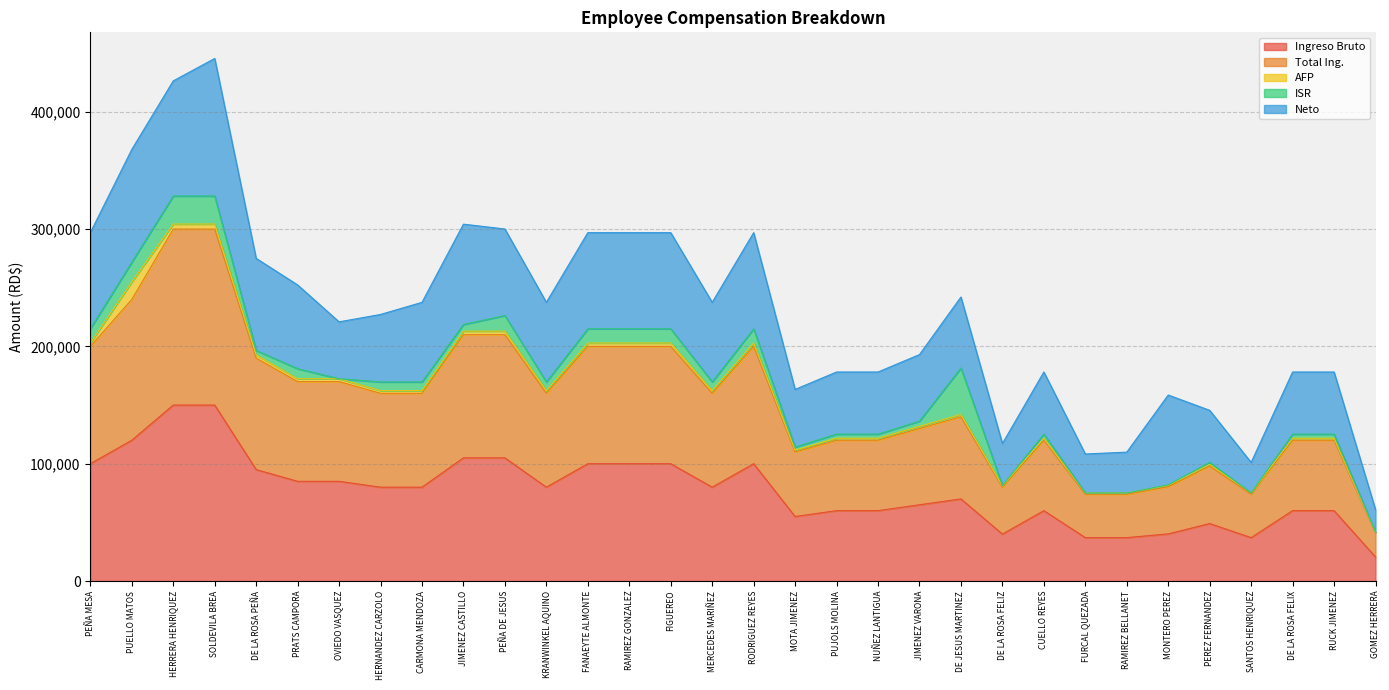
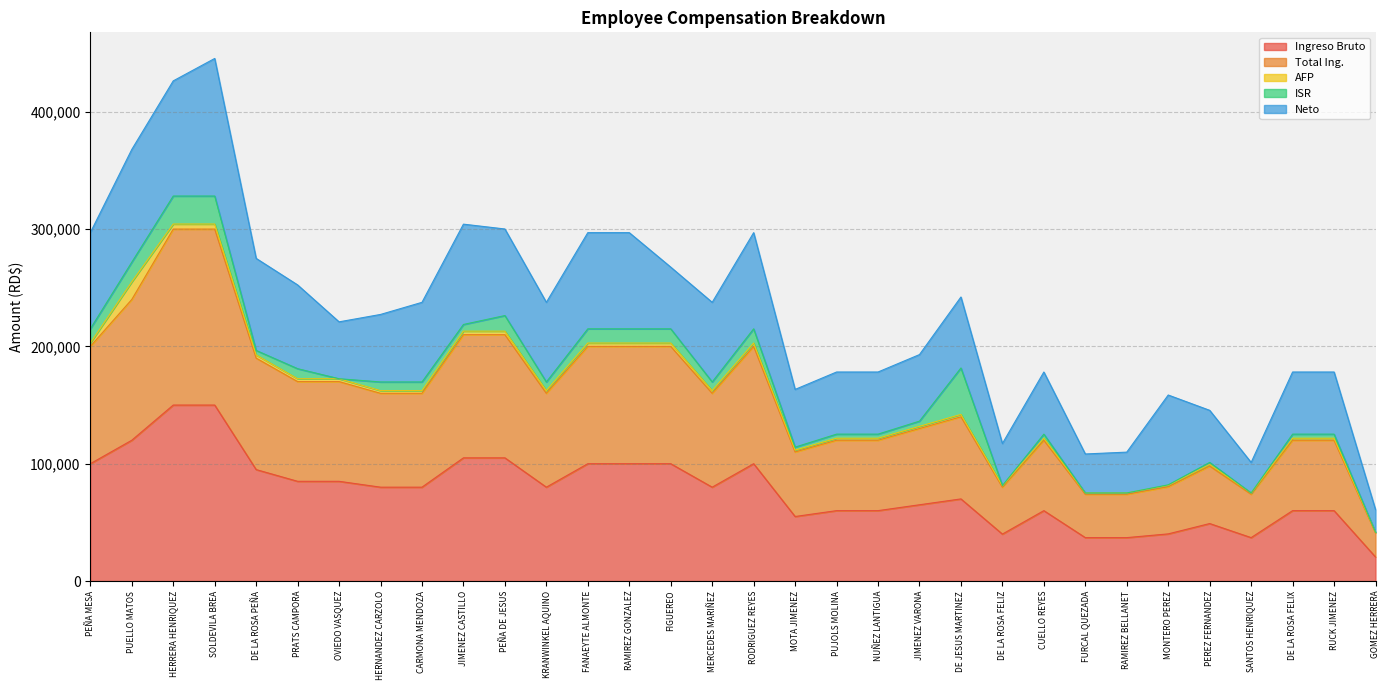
  {
    "AFP": {
      "PEÑA MESA": "3,000",
      "PUELLO MATOS": "15,000",
      "HERRERA HENRIQUEZ": "4,000",
      "SOLDEVILA BREA": "4,000",
      "DE LA ROSA PEÑA": "3,000",
      "PRATS CAMPORA": "2,000",
      "HERNANDEZ CARZOLO": "2,000",
      "CARMONA MENDOZA": "2,000",
      "JIMENEZ CASTILLO": "3,000",
      "PEÑA DE JESUS": "3,000",
      "KRANWINKEL AQUINO": "2,000",
      "FANAEYTE ALMONTE": "3,000",
      "RAMIREZ GONZALEZ": "3,000",
      "FIGUEREO": "3,000",
      "MERCEDES MARIÑEZ": "2,000",
      "RODRIGUEZ REYES": "3,000"
    },
    "ISR": {
      "PEÑA MESA": "12,000",
      "PUELLO MATOS": "17,000",
      "HERRERA HENRIQUEZ": "24,000",
      "SOLDEVILA BREA": "24,000",
      "DE LA ROSA PEÑA": "4,000",
      "PRATS CAMPORA": "9,000",
      "HERNANDEZ CARZOLO": "7,000",
      "CARMONA MENDOZA": "7,000",
      "JIMENEZ CASTILLO": "6,000",
      "PEÑA DE JESUS": "13,000",
      "KRANWINKEL AQUINO": "7,000",
      "FANAEYTE ALMONTE": "12,000",
      "RAMIREZ GONZALEZ": "12,000",
      "FIGUEREO": "12,000",
      "MERCEDES MARIÑEZ": "7,000",
      "RODRIGUEZ REYES": "12,000",
      "MOTA JIMENEZ": "3,000",
      "PUJOLS MOLINA": "3,000",
      "NUÑEZ LANTIGUA": "3,000",
      "JIMENEZ VARONA": "4,000",
      "DE JESUS MARTINEZ": "40,000",
      "CUELLO REYES": "3,000",
      "DE LA ROSA FELIX": "3,000",
      "RUCK JIMENEZ": "3,000"
    },
    "Neto": {
      "PEÑA MESA": "82,000",
      "PUELLO MATOS": "96,000",
      "HERRERA HENRIQUEZ": "98,000",
      "SOLDEVILA BREA": "117,000",
      "DE LA ROSA PEÑA": "78,000",
      "PRATS CAMPORA": "71,000",
      "OVIEDO VASQUEZ": "48,000",
      "HERNANDEZ CARZOLO": "58,000",
      "CARMONA MENDOZA": "68,000",
      "JIMENEZ CASTILLO": "86,000",
      "PEÑA DE JESUS": "74,000",
      "KRANWINKEL AQUINO": "68,000",
      "FANAEYTE ALMONTE": "82,000",
      "RAMIREZ GONZALEZ": "82,000",
-     "FIGUEREO": "82,000",
+     "FIGUEREO": "53,000",
      "MERCEDES MARIÑEZ": "68,000",
      "RODRIGUEZ REYES": "82,000",
      "MOTA JIMENEZ": "49,000",
      "PUJOLS MOLINA": "53,000",
      "NUÑEZ LANTIGUA": "53,000",
      "JIMENEZ VARONA": "57,000",
      "DE JESUS MARTINEZ": "60,000",
      "DE LA ROSA FELIZ": "36,000",
      "CUELLO REYES": "53,000",
      "FURCAL QUEZADA": "33,000",
      "RAMIREZ BELLANET": "35,000",
      "MONTERO PEREZ": "77,000",
      "PEREZ FERNANDEZ": "44,000",
      "SANTOS HENRIQUEZ": "26,000",
      "DE LA ROSA FELIX": "53,000",
      "RUCK JIMENEZ": "53,000",
      "GOMEZ HERRERA": "19,000"
    }
  }
